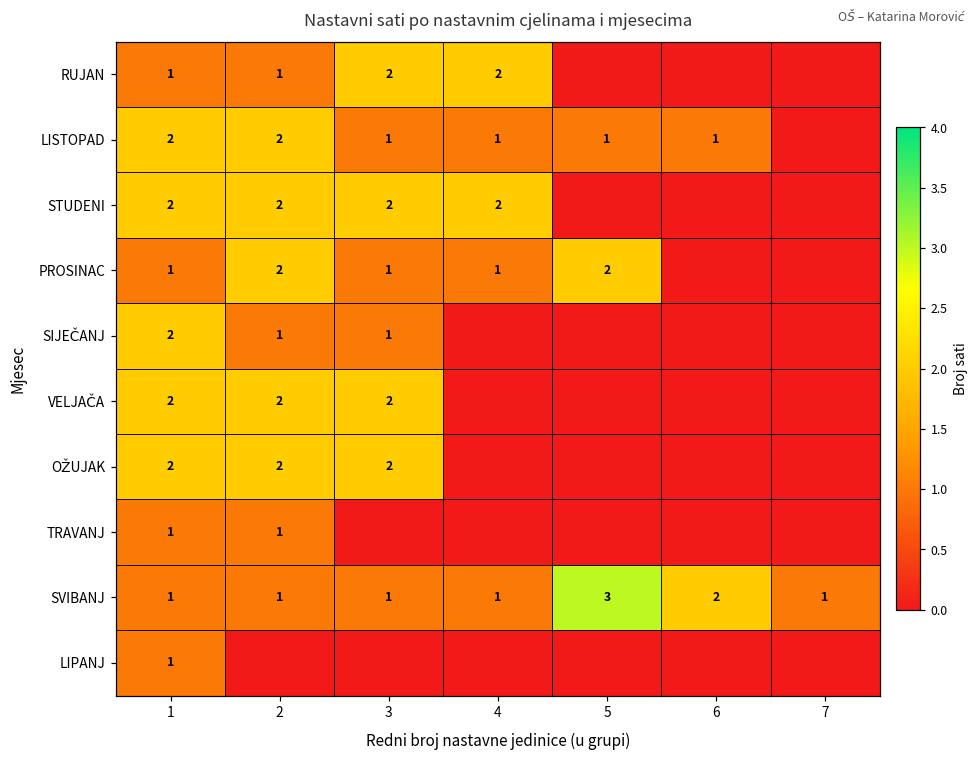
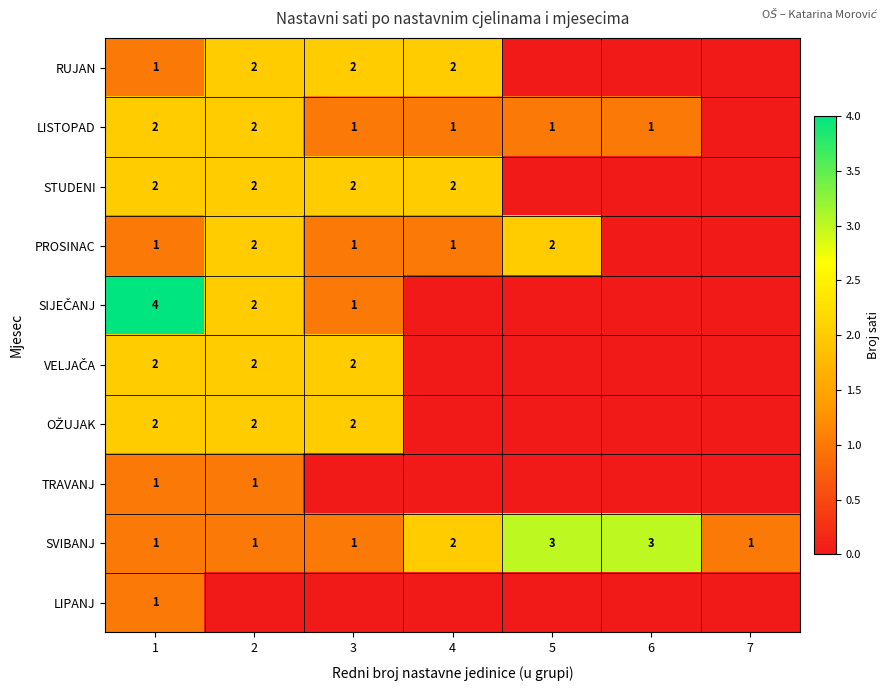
  {
    "RUJAN": {
      "1": 1,
-     "2": 1,
+     "2": 2,
      "3": 2,
      "4": 2
    },
    "LISTOPAD": {
      "1": 2,
      "2": 2,
      "3": 1,
      "4": 1,
      "5": 1,
      "6": 1
    },
    "STUDENI": {
      "1": 2,
      "2": 2,
      "3": 2,
      "4": 2
    },
    "PROSINAC": {
      "1": 1,
      "2": 2,
      "3": 1,
      "4": 1,
      "5": 2
    },
    "SIJEČANJ": {
-     "1": 2,
-     "2": 1,
+     "1": 4,
+     "2": 2,
      "3": 1
    },
    "VELJAČA": {
      "1": 2,
      "2": 2,
      "3": 2
    },
    "OŽUJAK": {
      "1": 2,
      "2": 2,
      "3": 2
    },
    "TRAVANJ": {
      "1": 1,
      "2": 1
    },
    "SVIBANJ": {
      "1": 1,
      "2": 1,
      "3": 1,
-     "4": 1,
+     "4": 2,
      "5": 3,
-     "6": 2,
+     "6": 3,
      "7": 1
    },
    "LIPANJ": {
      "1": 1
    }
  }
